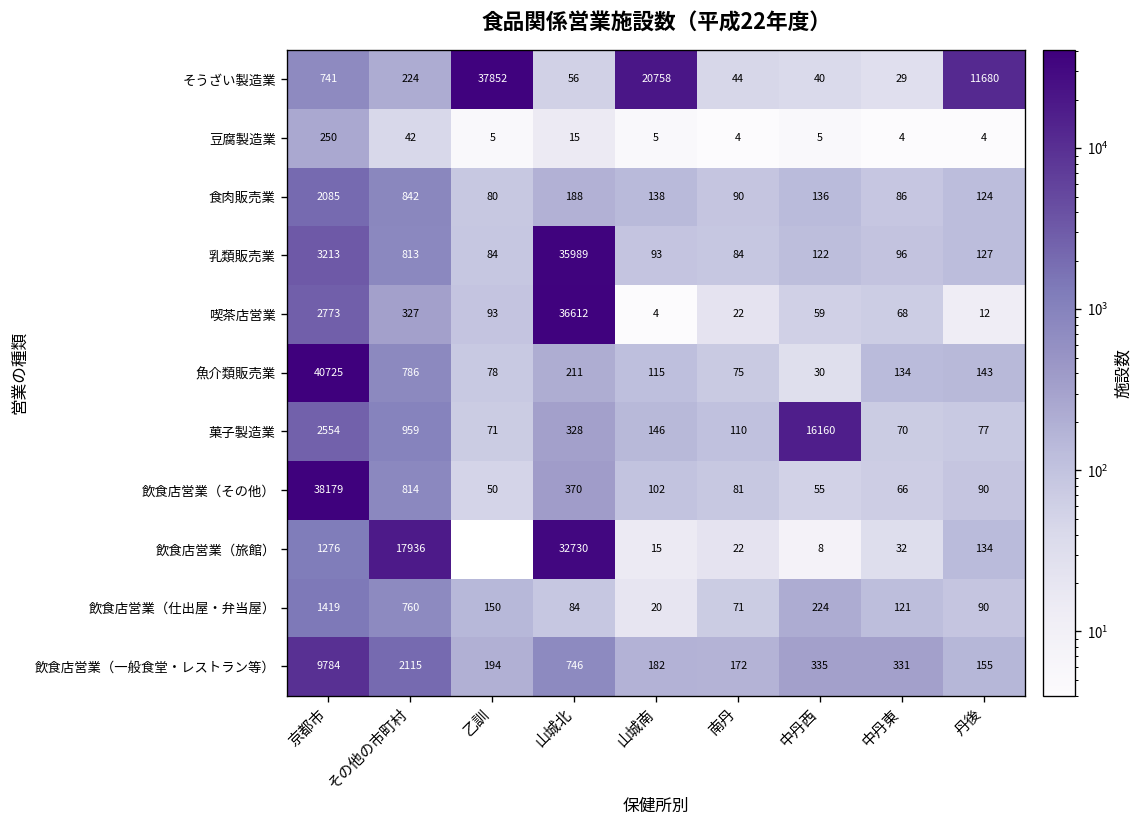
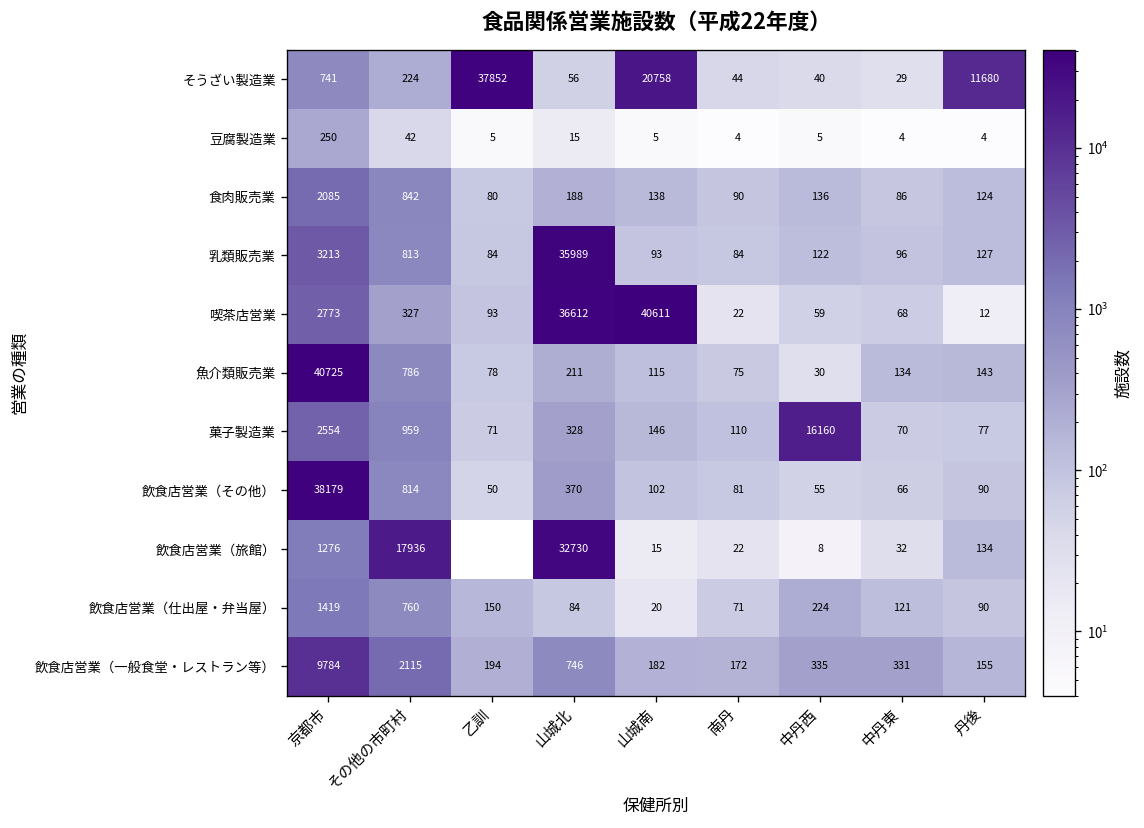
  {
    "そうざい製造業": {
      "京都市": 741,
      "その他の市町村": 224,
      "乙訓": 37852,
      "山城北": 56,
      "山城南": 20758,
      "南丹": 44,
      "中丹西": 40,
      "中丹東": 29,
      "丹後": 11680
    },
    "豆腐製造業": {
      "京都市": 250,
      "その他の市町村": 42,
      "乙訓": 5,
      "山城北": 15,
      "山城南": 5,
      "南丹": 4,
      "中丹西": 5,
      "中丹東": 4,
      "丹後": 4
    },
    "食肉販売業": {
      "京都市": 2085,
      "その他の市町村": 842,
      "乙訓": 80,
      "山城北": 188,
      "山城南": 138,
      "南丹": 90,
      "中丹西": 136,
      "中丹東": 86,
      "丹後": 124
    },
    "乳類販売業": {
      "京都市": 3213,
      "その他の市町村": 813,
      "乙訓": 84,
      "山城北": 35989,
      "山城南": 93,
      "南丹": 84,
      "中丹西": 122,
      "中丹東": 96,
      "丹後": 127
    },
    "喫茶店営業": {
      "京都市": 2773,
      "その他の市町村": 327,
      "乙訓": 93,
      "山城北": 36612,
-     "山城南": 4,
+     "山城南": 40611,
      "南丹": 22,
      "中丹西": 59,
      "中丹東": 68,
      "丹後": 12
    },
    "魚介類販売業": {
      "京都市": 40725,
      "その他の市町村": 786,
      "乙訓": 78,
      "山城北": 211,
      "山城南": 115,
      "南丹": 75,
      "中丹西": 30,
      "中丹東": 134,
      "丹後": 143
    },
    "菓子製造業": {
      "京都市": 2554,
      "その他の市町村": 959,
      "乙訓": 71,
      "山城北": 328,
      "山城南": 146,
      "南丹": 110,
      "中丹西": 16160,
      "中丹東": 70,
      "丹後": 77
    },
    "飲食店営業（その他）": {
      "京都市": 38179,
      "その他の市町村": 814,
      "乙訓": 50,
      "山城北": 370,
      "山城南": 102,
      "南丹": 81,
      "中丹西": 55,
      "中丹東": 66,
      "丹後": 90
    },
    "飲食店営業（旅館）": {
      "京都市": 1276,
      "その他の市町村": 17936,
      "山城北": 32730,
      "山城南": 15,
      "南丹": 22,
      "中丹西": 8,
      "中丹東": 32,
      "丹後": 134
    },
    "飲食店営業（仕出屋・弁当屋）": {
      "京都市": 1419,
      "その他の市町村": 760,
      "乙訓": 150,
      "山城北": 84,
      "山城南": 20,
      "南丹": 71,
      "中丹西": 224,
      "中丹東": 121,
      "丹後": 90
    },
    "飲食店営業（一般食堂・レストラン等）": {
      "京都市": 9784,
      "その他の市町村": 2115,
      "乙訓": 194,
      "山城北": 746,
      "山城南": 182,
      "南丹": 172,
      "中丹西": 335,
      "中丹東": 331,
      "丹後": 155
    }
  }
